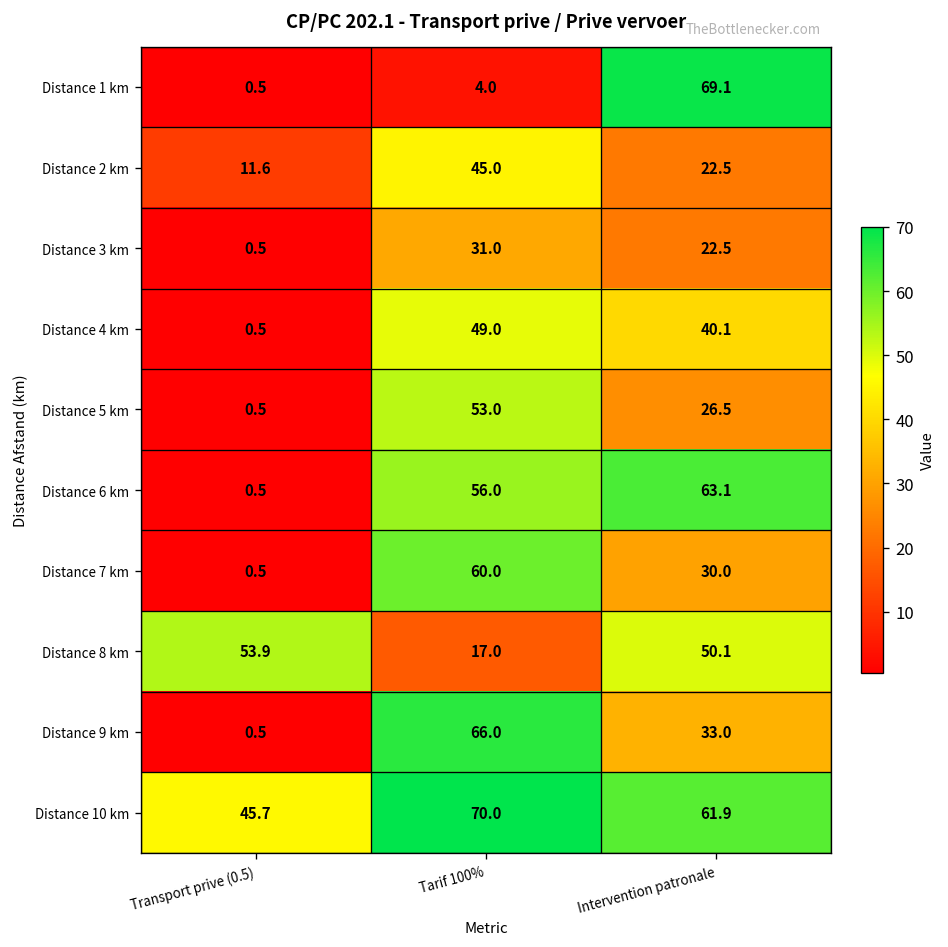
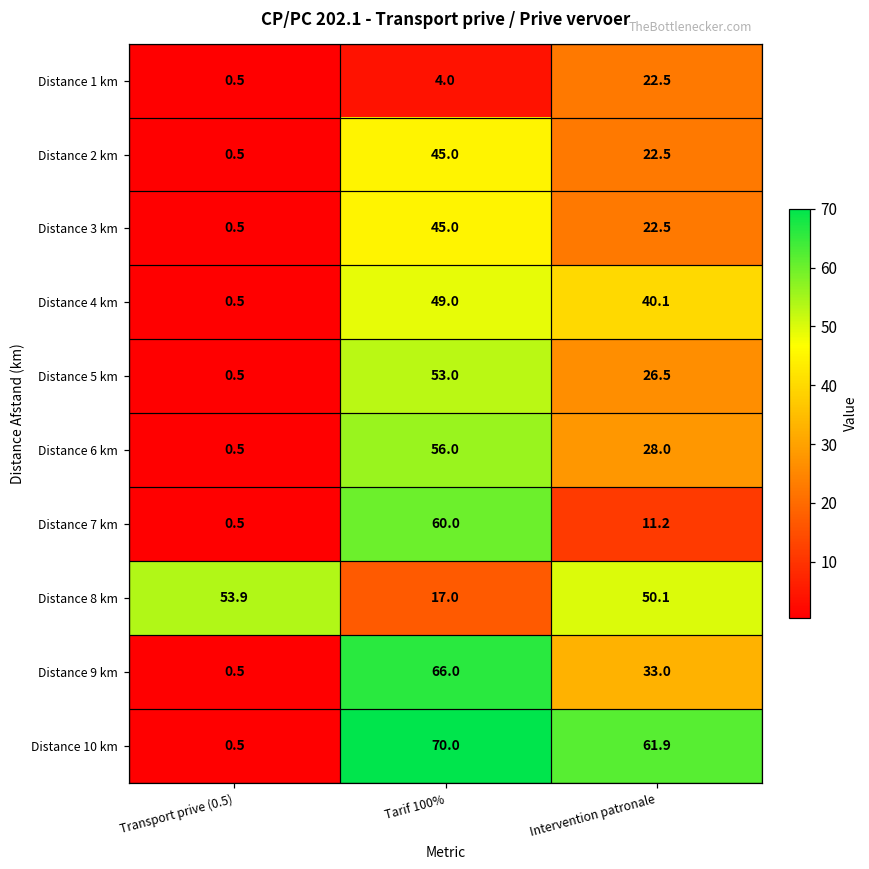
  {
    "Distance 1 km": {
      "Transport prive (0.5)": 0.5,
      "Tarif 100%": 4.0,
-     "Intervention patronale": 69.1
+     "Intervention patronale": 22.5
    },
    "Distance 2 km": {
-     "Transport prive (0.5)": 11.6,
+     "Transport prive (0.5)": 0.5,
      "Tarif 100%": 45.0,
      "Intervention patronale": 22.5
    },
    "Distance 3 km": {
      "Transport prive (0.5)": 0.5,
-     "Tarif 100%": 31.0,
+     "Tarif 100%": 45.0,
      "Intervention patronale": 22.5
    },
    "Distance 4 km": {
      "Transport prive (0.5)": 0.5,
      "Tarif 100%": 49.0,
      "Intervention patronale": 40.1
    },
    "Distance 5 km": {
      "Transport prive (0.5)": 0.5,
      "Tarif 100%": 53.0,
      "Intervention patronale": 26.5
    },
    "Distance 6 km": {
      "Transport prive (0.5)": 0.5,
      "Tarif 100%": 56.0,
-     "Intervention patronale": 63.1
+     "Intervention patronale": 28.0
    },
    "Distance 7 km": {
      "Transport prive (0.5)": 0.5,
      "Tarif 100%": 60.0,
-     "Intervention patronale": 30.0
+     "Intervention patronale": 11.2
    },
    "Distance 8 km": {
      "Transport prive (0.5)": 53.9,
      "Tarif 100%": 17.0,
      "Intervention patronale": 50.1
    },
    "Distance 9 km": {
      "Transport prive (0.5)": 0.5,
      "Tarif 100%": 66.0,
      "Intervention patronale": 33.0
    },
    "Distance 10 km": {
-     "Transport prive (0.5)": 45.7,
+     "Transport prive (0.5)": 0.5,
      "Tarif 100%": 70.0,
      "Intervention patronale": 61.9
    }
  }
